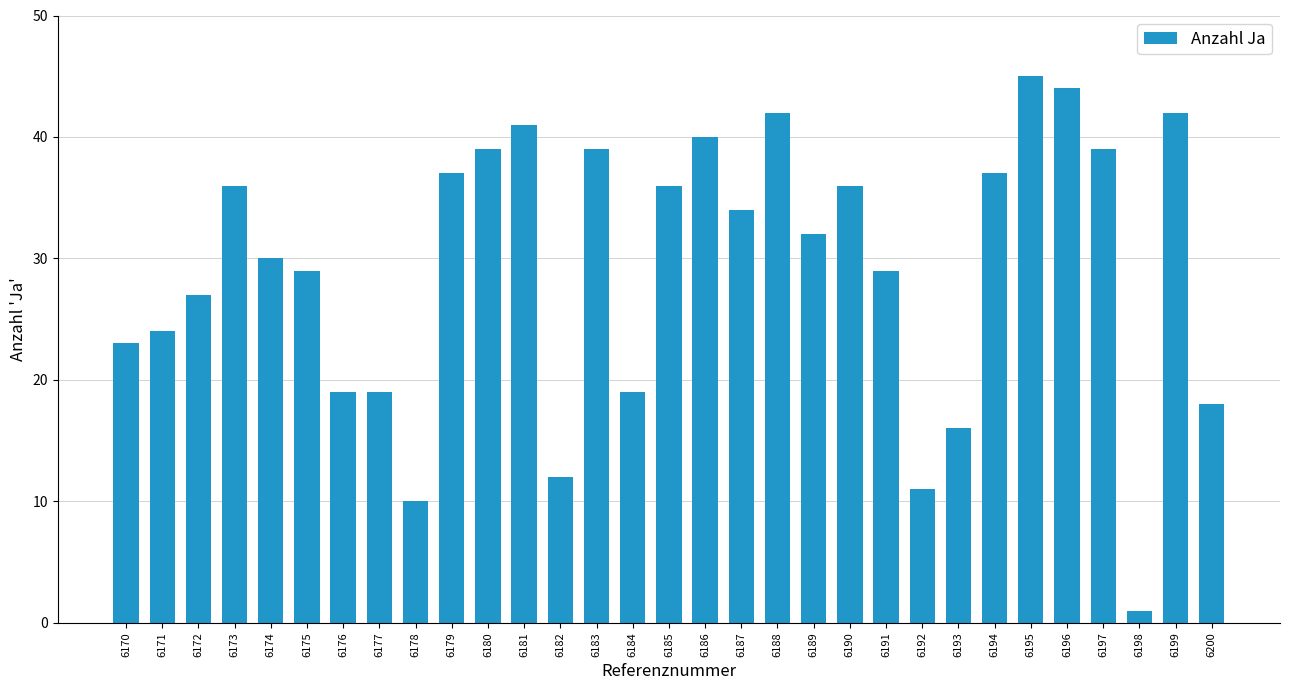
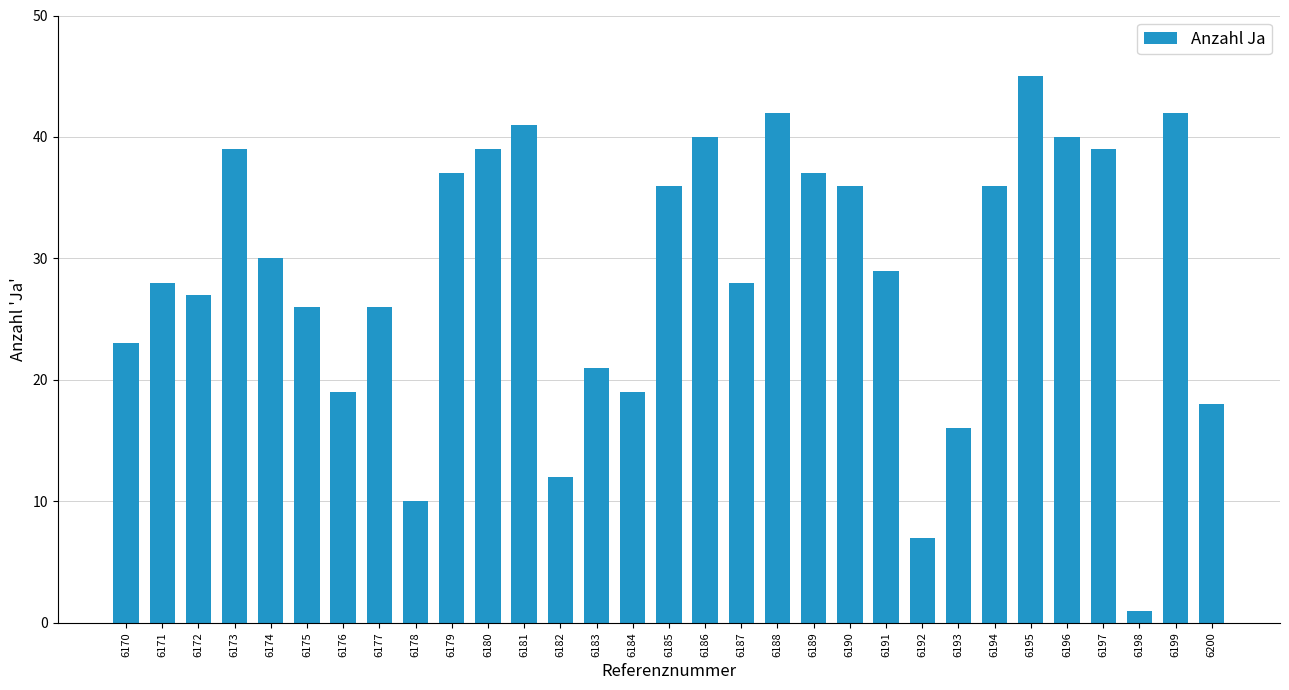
  {
    "6170": 23,
-   "6171": 24,
+   "6171": 28,
    "6172": 27,
-   "6173": 36,
+   "6173": 39,
    "6174": 30,
-   "6175": 29,
+   "6175": 26,
    "6176": 19,
-   "6177": 19,
+   "6177": 26,
    "6178": 10,
    "6179": 37,
    "6180": 39,
    "6181": 41,
    "6182": 12,
-   "6183": 39,
+   "6183": 21,
    "6184": 19,
    "6185": 36,
    "6186": 40,
-   "6187": 34,
+   "6187": 28,
    "6188": 42,
-   "6189": 32,
+   "6189": 37,
    "6190": 36,
    "6191": 29,
-   "6192": 11,
+   "6192": 7,
    "6193": 16,
-   "6194": 37,
+   "6194": 36,
    "6195": 45,
-   "6196": 44,
+   "6196": 40,
    "6197": 39,
    "6198": 1,
    "6199": 42,
    "6200": 18
  }
